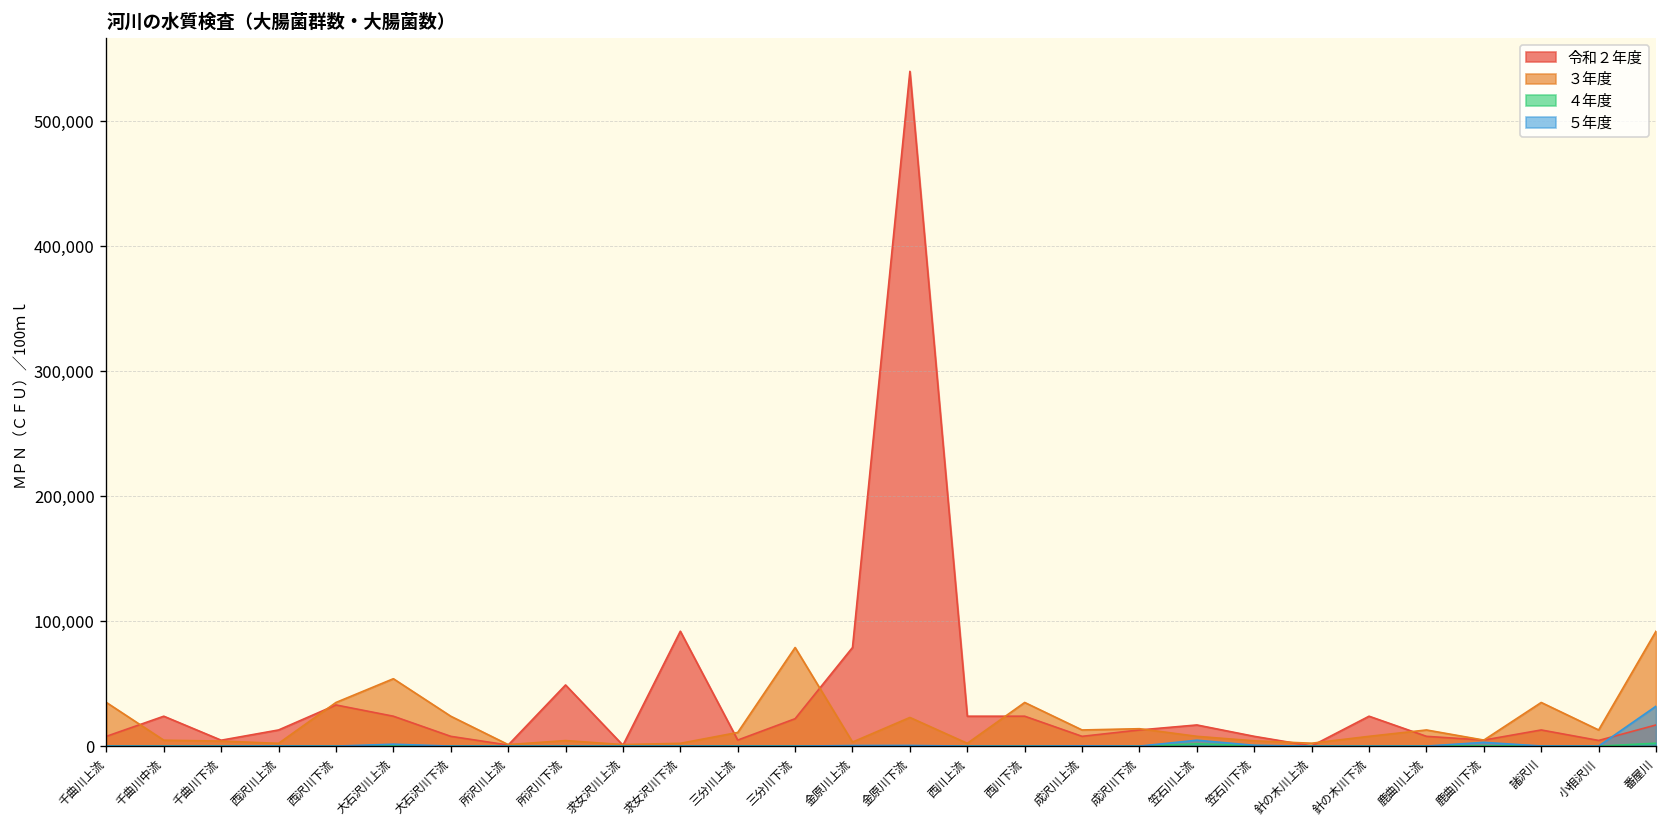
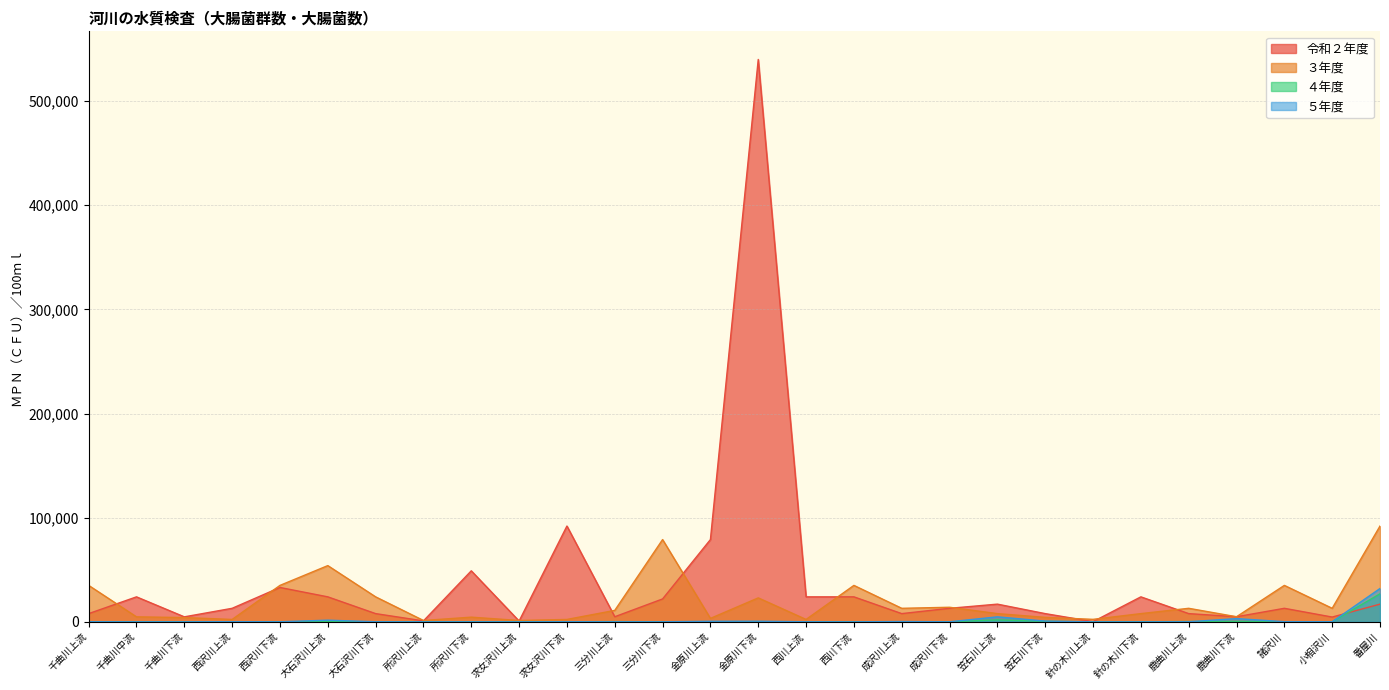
  {
    "４年度": {
      "笠石川上流": "2,000",
      "鹿曲川下流": "0",
-     "番屋川": "2,000"
+     "番屋川": "27,000"
    },
    "５年度": {
      "笠石川上流": "5,000",
      "番屋川": "32,000"
    }
  }
